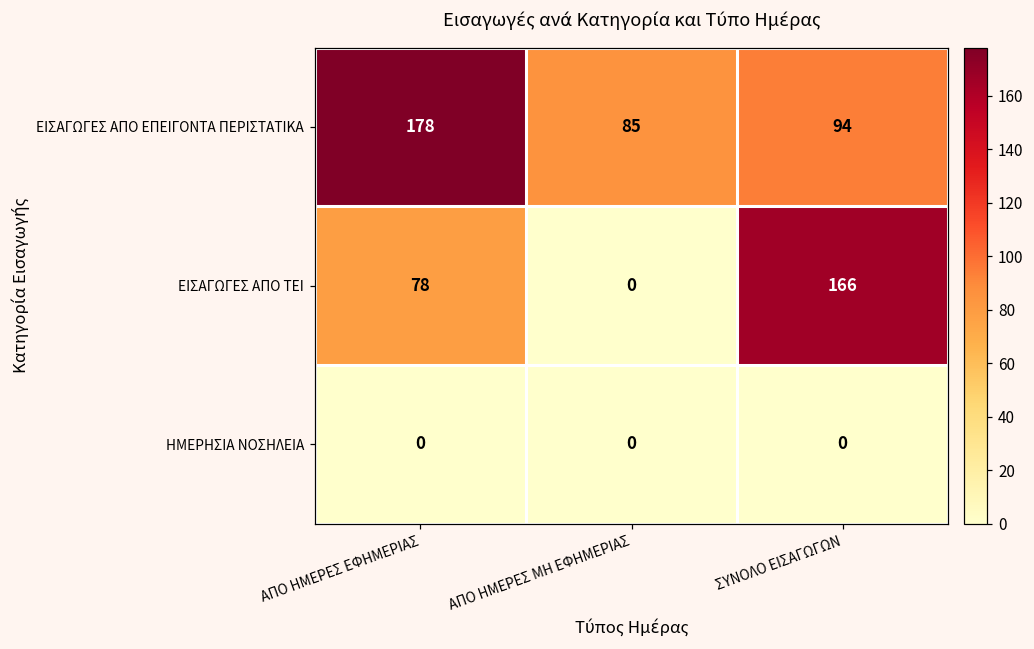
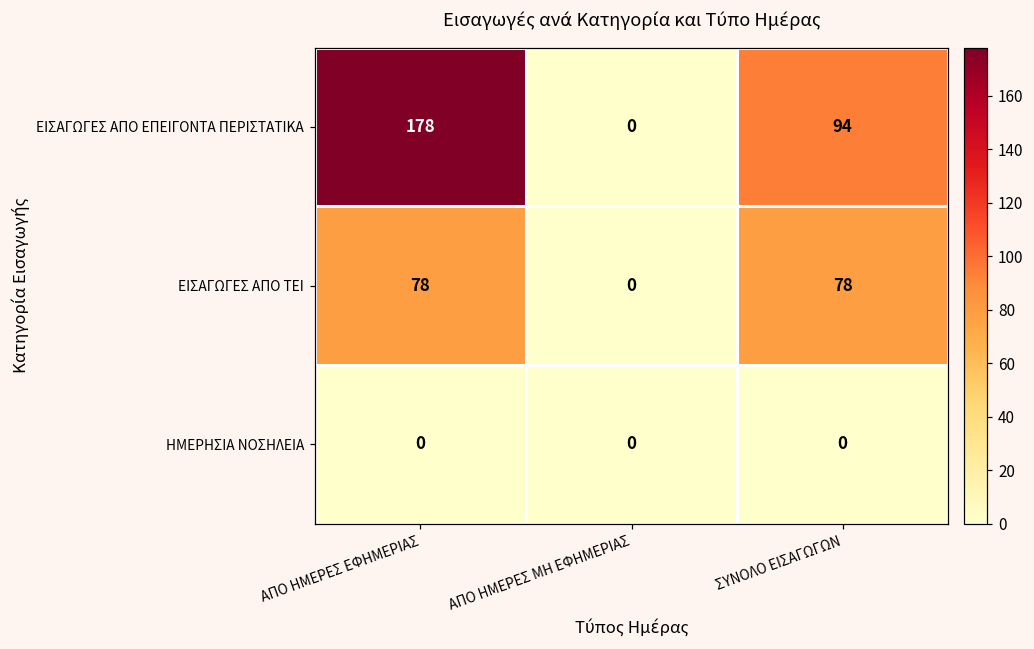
  {
    "ΕΙΣΑΓΩΓΕΣ ΑΠΟ ΕΠΕΙΓΟΝΤΑ ΠΕΡΙΣΤΑΤΙΚΑ": {
      "ΑΠΟ ΗΜΕΡΕΣ ΕΦΗΜΕΡΙΑΣ": 178,
-     "ΑΠΟ ΗΜΕΡΕΣ ΜΗ ΕΦΗΜΕΡΙΑΣ": 85,
+     "ΑΠΟ ΗΜΕΡΕΣ ΜΗ ΕΦΗΜΕΡΙΑΣ": 0,
      "ΣΥΝΟΛΟ ΕΙΣΑΓΩΓΩΝ": 94
    },
    "ΕΙΣΑΓΩΓΕΣ ΑΠΟ ΤΕΙ": {
      "ΑΠΟ ΗΜΕΡΕΣ ΕΦΗΜΕΡΙΑΣ": 78,
      "ΑΠΟ ΗΜΕΡΕΣ ΜΗ ΕΦΗΜΕΡΙΑΣ": 0,
-     "ΣΥΝΟΛΟ ΕΙΣΑΓΩΓΩΝ": 166
+     "ΣΥΝΟΛΟ ΕΙΣΑΓΩΓΩΝ": 78
    },
    "ΗΜΕΡΗΣΙΑ ΝΟΣΗΛΕΙΑ": {
      "ΑΠΟ ΗΜΕΡΕΣ ΕΦΗΜΕΡΙΑΣ": 0,
      "ΑΠΟ ΗΜΕΡΕΣ ΜΗ ΕΦΗΜΕΡΙΑΣ": 0,
      "ΣΥΝΟΛΟ ΕΙΣΑΓΩΓΩΝ": 0
    }
  }
